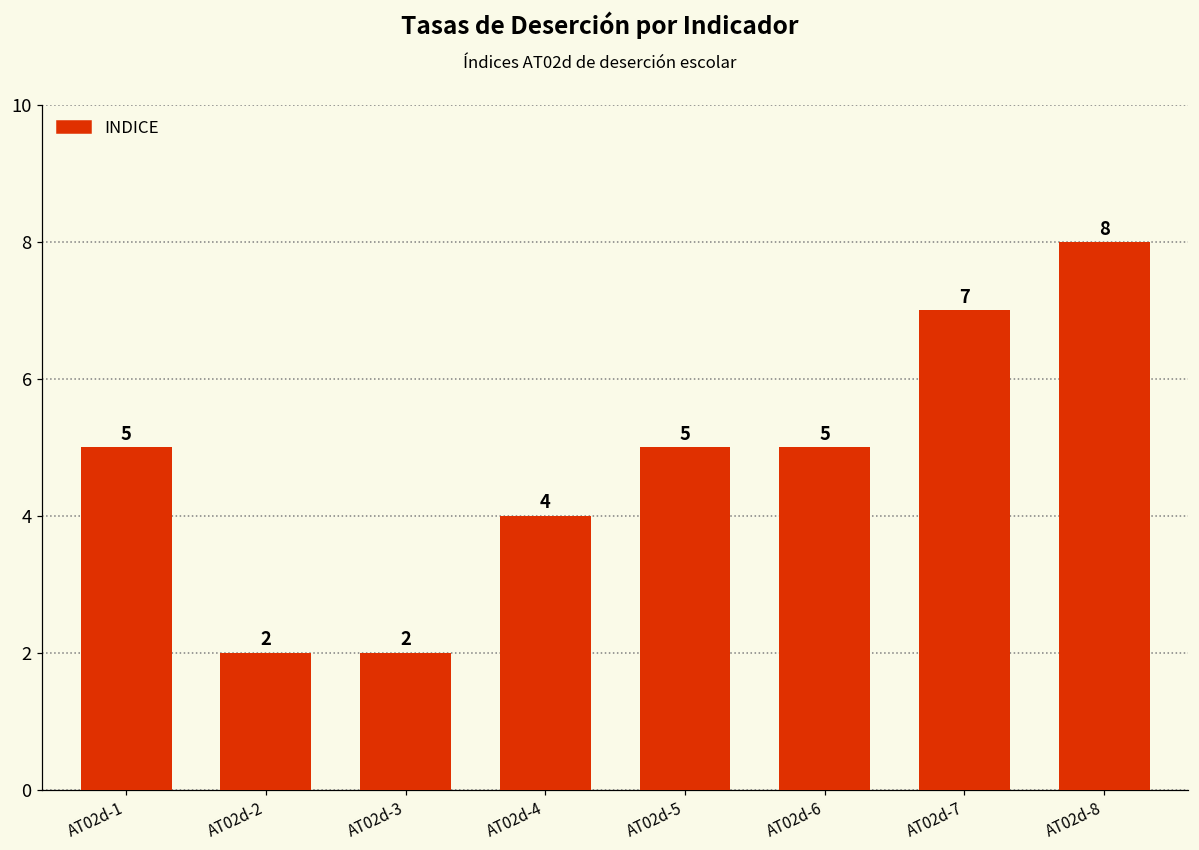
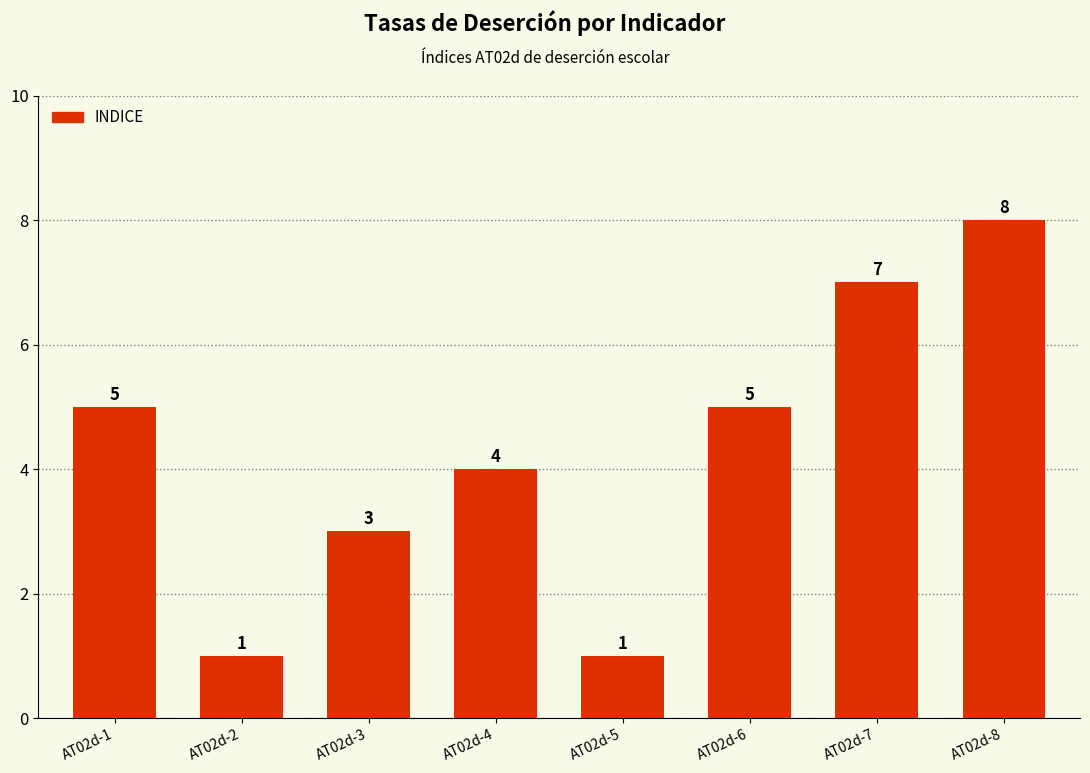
  {
    "AT02d-1": 5,
-   "AT02d-2": 2,
-   "AT02d-3": 2,
+   "AT02d-2": 1,
+   "AT02d-3": 3,
    "AT02d-4": 4,
-   "AT02d-5": 5,
+   "AT02d-5": 1,
    "AT02d-6": 5,
    "AT02d-7": 7,
    "AT02d-8": 8
  }
